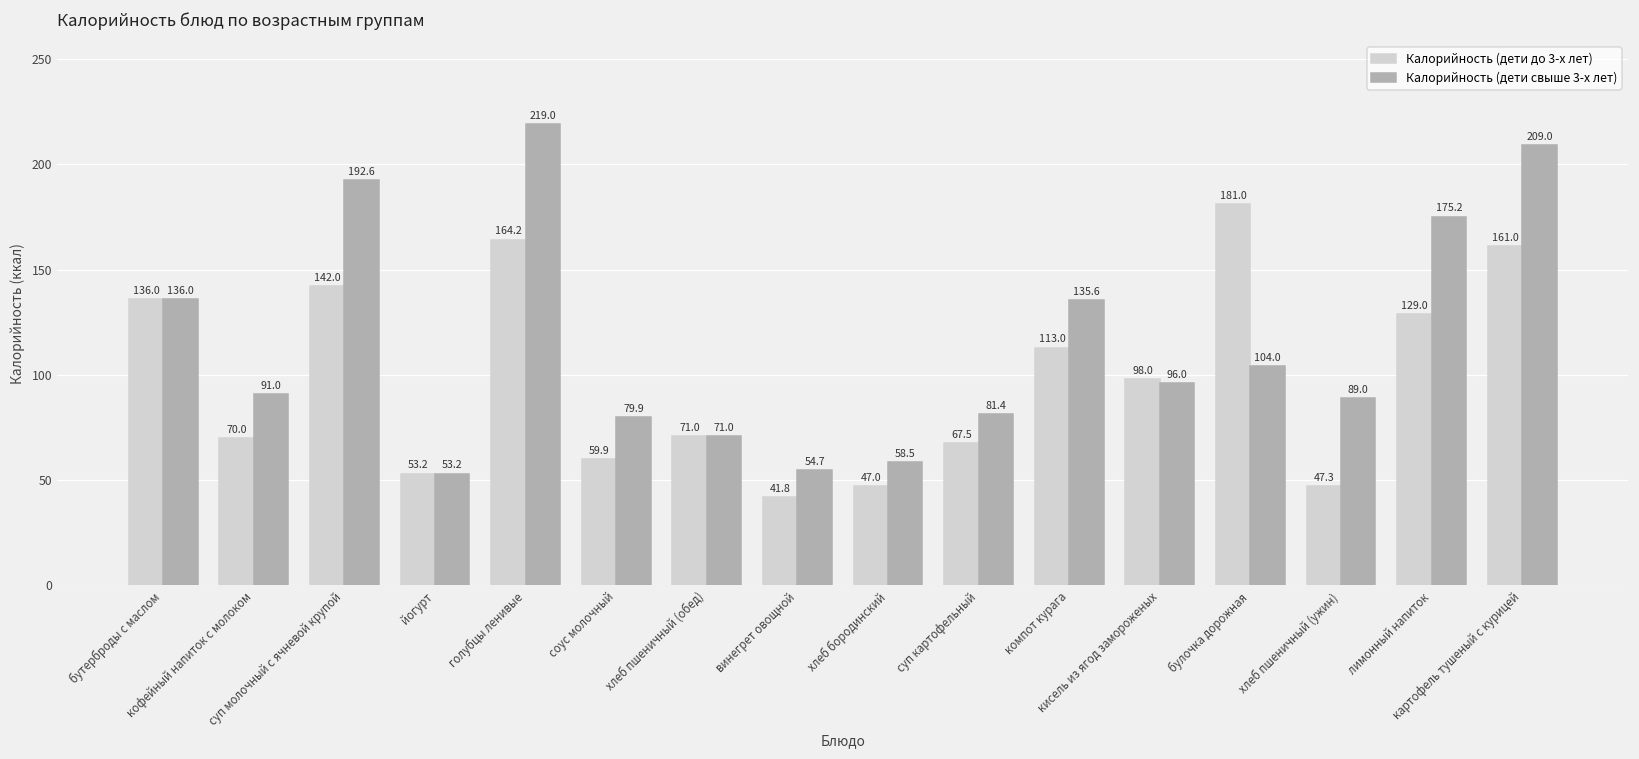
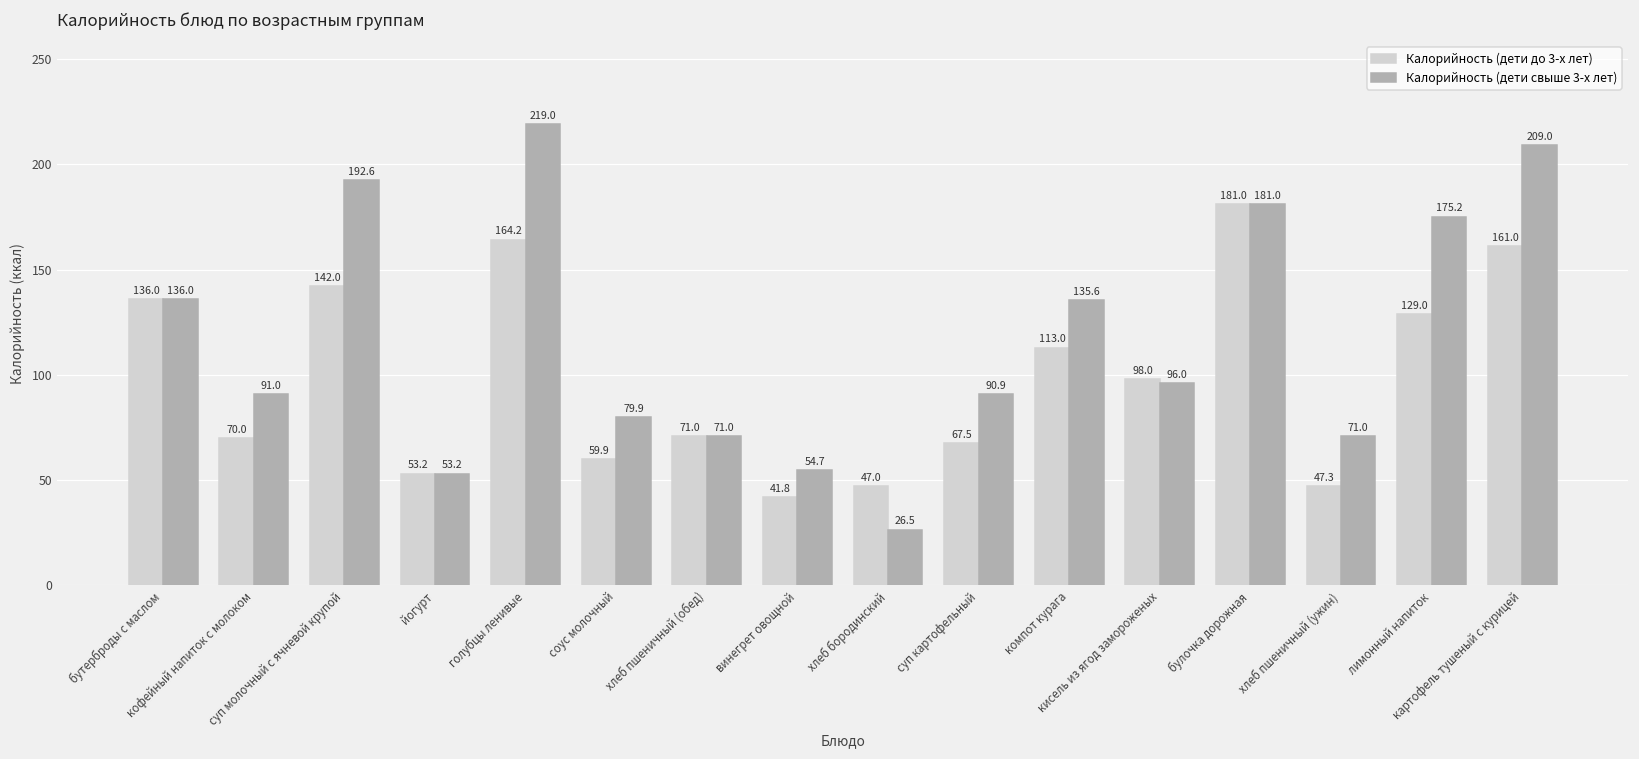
  {
    "Калорийность (дети до 3-х лет)": {
      "бутерброды с маслом": 136.0,
      "кофейный напиток с молоком": 70.0,
      "суп молочный с ячневой крупой": 142.0,
      "йогурт": 53.2,
      "голубцы ленивые": 164.2,
      "соус молочный": 59.9,
      "хлеб пшеничный (обед)": 71.0,
      "винегрет овощной": 41.8,
      "хлеб бородинский": 47.0,
      "суп картофельный": 67.5,
      "компот курага": 113.0,
      "кисель из ягод замороженых": 98.0,
      "булочка дорожная": 181.0,
      "хлеб пшеничный (ужин)": 47.3,
      "лимонный напиток": 129.0,
      "картофель тушеный с курицей": 161.0
    },
    "Калорийность (дети свыше 3-х лет)": {
      "бутерброды с маслом": 136.0,
      "кофейный напиток с молоком": 91.0,
      "суп молочный с ячневой крупой": 192.6,
      "йогурт": 53.2,
      "голубцы ленивые": 219.0,
      "соус молочный": 79.9,
      "хлеб пшеничный (обед)": 71.0,
      "винегрет овощной": 54.7,
-     "хлеб бородинский": 58.5,
-     "суп картофельный": 81.4,
+     "хлеб бородинский": 26.5,
+     "суп картофельный": 90.9,
      "компот курага": 135.6,
      "кисель из ягод замороженых": 96.0,
-     "булочка дорожная": 104.0,
-     "хлеб пшеничный (ужин)": 89.0,
+     "булочка дорожная": 181.0,
+     "хлеб пшеничный (ужин)": 71.0,
      "лимонный напиток": 175.2,
      "картофель тушеный с курицей": 209.0
    }
  }
